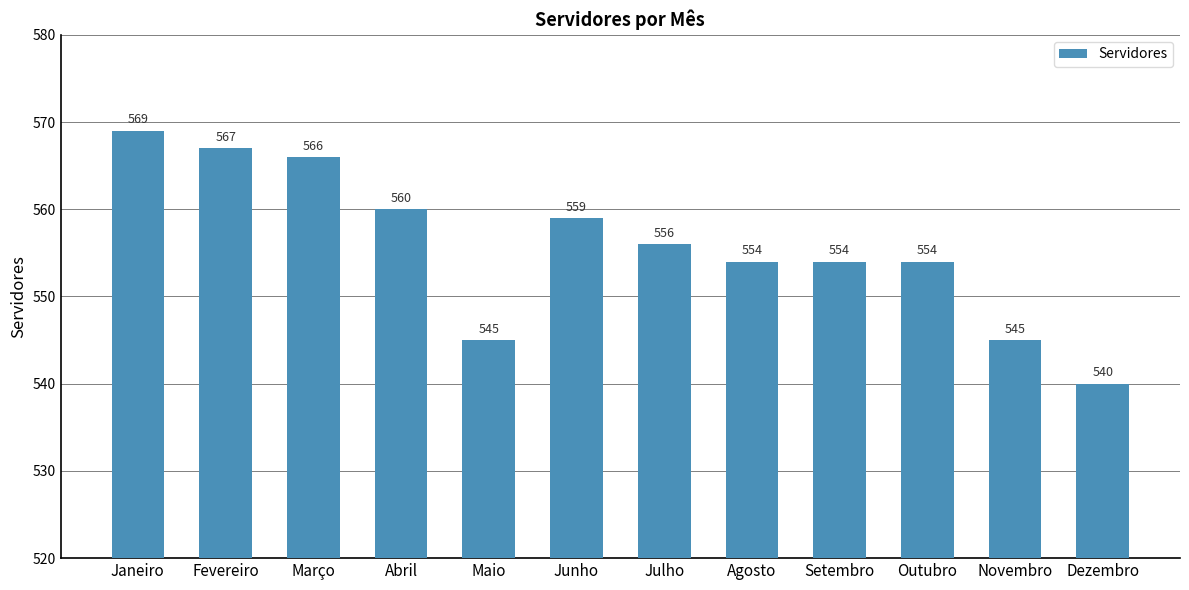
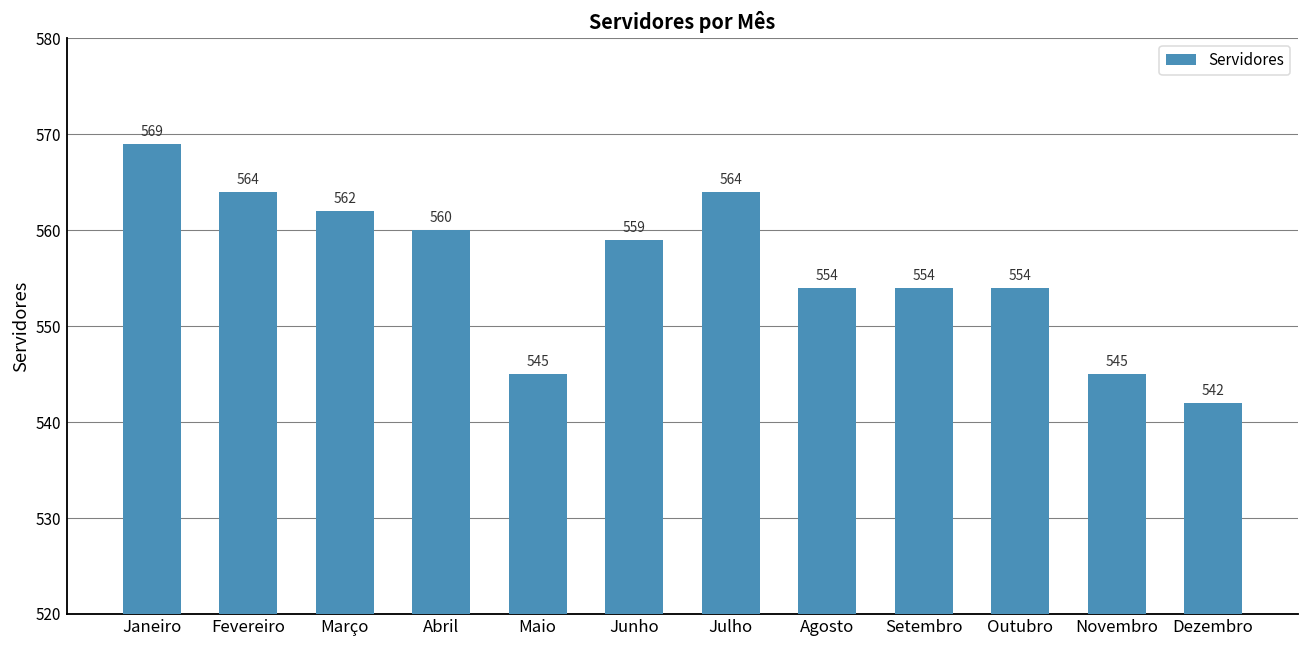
  {
    "Janeiro": 569,
-   "Fevereiro": 567,
-   "Março": 566,
+   "Fevereiro": 564,
+   "Março": 562,
    "Abril": 560,
    "Maio": 545,
    "Junho": 559,
-   "Julho": 556,
+   "Julho": 564,
    "Agosto": 554,
    "Setembro": 554,
    "Outubro": 554,
    "Novembro": 545,
-   "Dezembro": 540
+   "Dezembro": 542
  }
